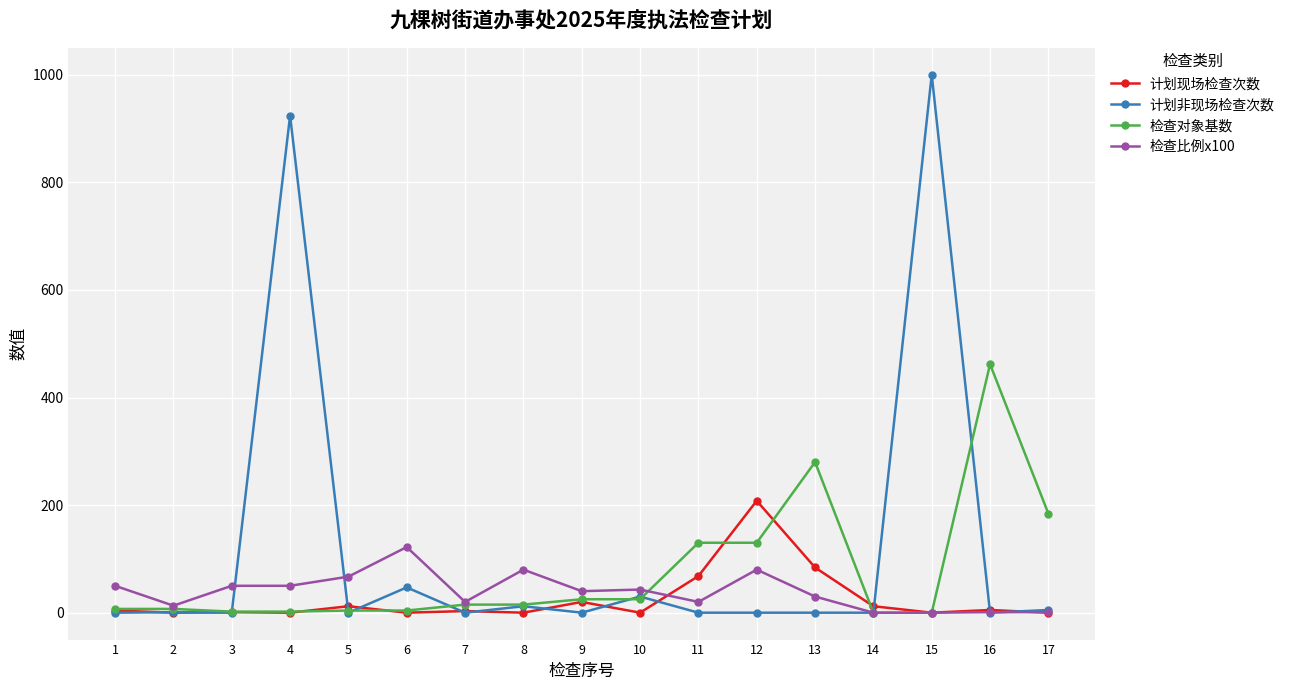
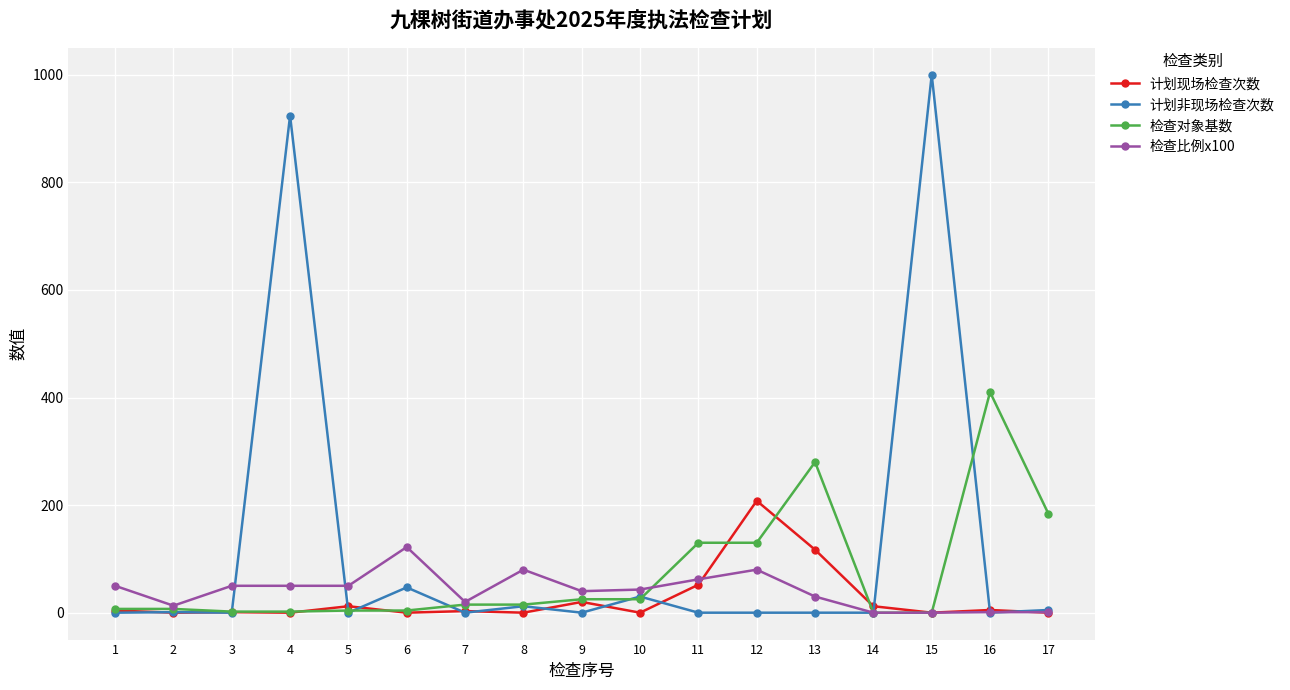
  {
    "计划现场检查次数": {
      "5": 10,
      "8": 0,
      "9": 20,
      "10": 0,
-     "11": 70,
+     "11": 50,
      "12": 210,
-     "13": 80,
+     "13": 120,
      "14": 10
    },
    "计划非现场检查次数": {
      "4": 920,
      "6": 50,
      "9": 0,
      "10": 30,
      "11": 0,
      "12": 0,
      "13": 0,
      "15": 1000
    },
    "检查对象基数": {
      "2": 10,
      "7": 20,
      "9": 30,
      "10": 30,
      "11": 130,
      "12": 130,
      "13": 280,
-     "16": 460,
+     "16": 410,
      "17": 180
    },
    "检查比例x100": {
      "1": 50,
      "2": 10,
      "3": 50,
      "4": 50,
-     "5": 70,
+     "5": 50,
      "6": 120,
      "7": 20,
      "8": 80,
      "9": 40,
      "10": 40,
-     "11": 20,
+     "11": 60,
      "12": 80,
      "13": 30
    }
  }
